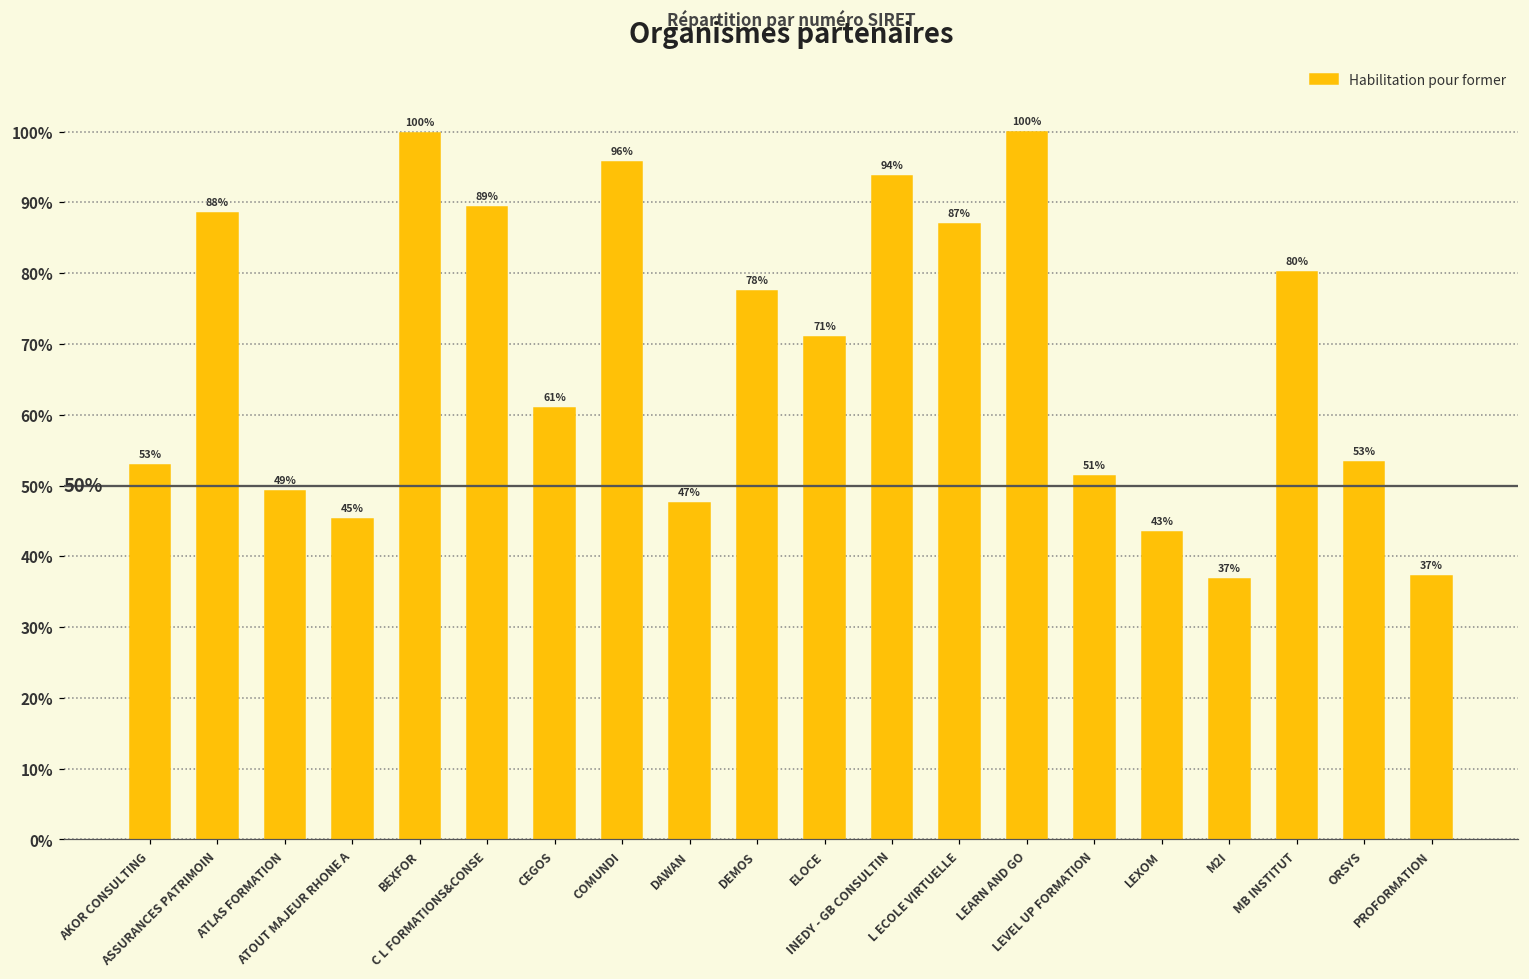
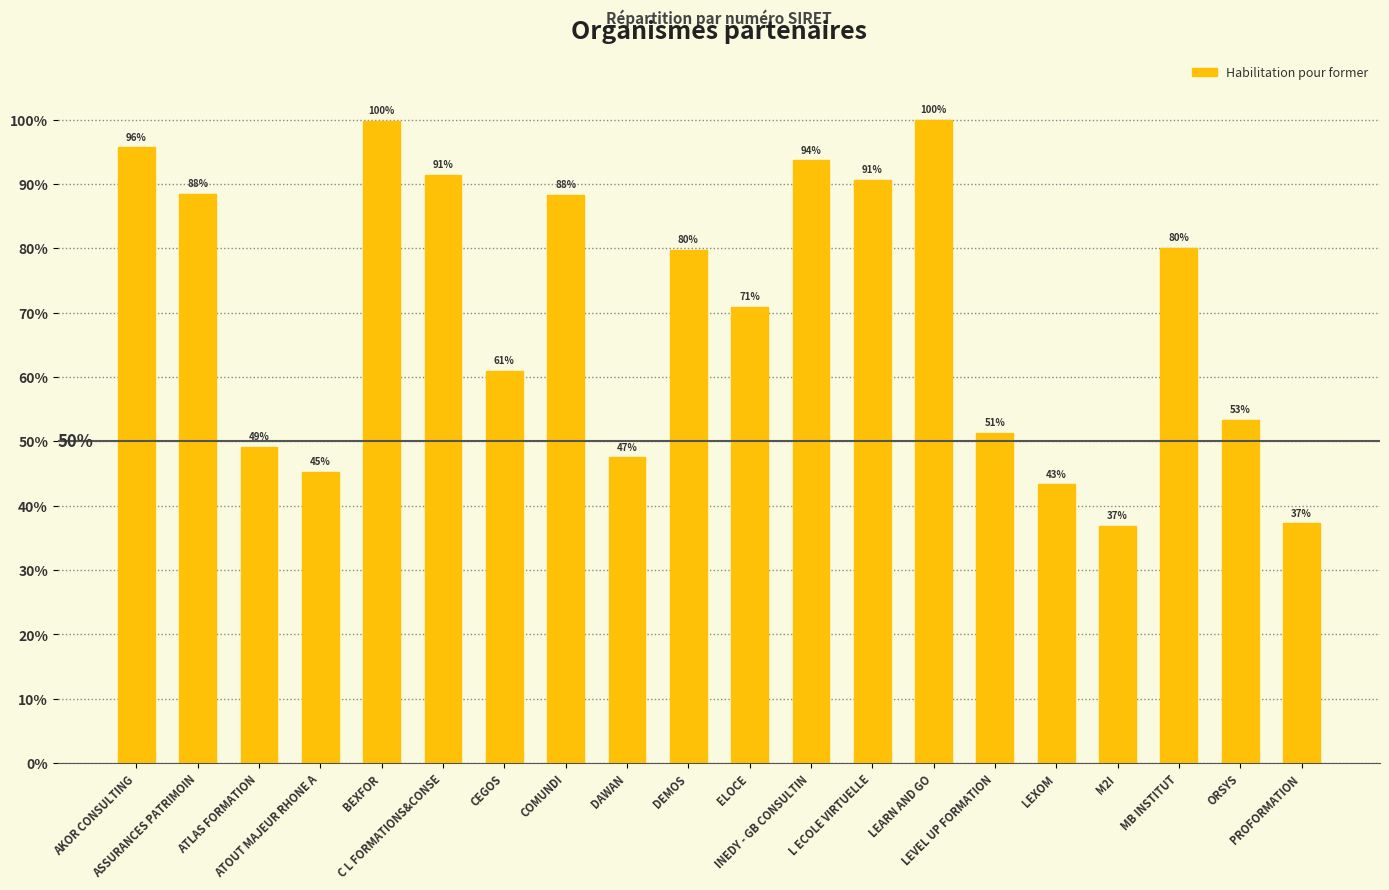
  {
-   "AKOR CONSULTING": "53%",
+   "AKOR CONSULTING": "96%",
    "ASSURANCES PATRIMOIN": "88%",
    "ATLAS FORMATION": "49%",
    "ATOUT MAJEUR RHONE A": "45%",
    "BEXFOR": "100%",
-   "C L FORMATIONS&CONSE": "89%",
+   "C L FORMATIONS&CONSE": "91%",
    "CEGOS": "61%",
-   "COMUNDI": "96%",
+   "COMUNDI": "88%",
    "DAWAN": "47%",
-   "DEMOS": "78%",
+   "DEMOS": "80%",
    "ELOCE": "71%",
    "INEDY - GB CONSULTIN": "94%",
-   "L ECOLE VIRTUELLE": "87%",
+   "L ECOLE VIRTUELLE": "91%",
    "LEARN AND GO": "100%",
    "LEVEL UP FORMATION": "51%",
    "LEXOM": "43%",
    "M2I": "37%",
    "MB INSTITUT": "80%",
    "ORSYS": "53%",
    "PROFORMATION": "37%"
  }
